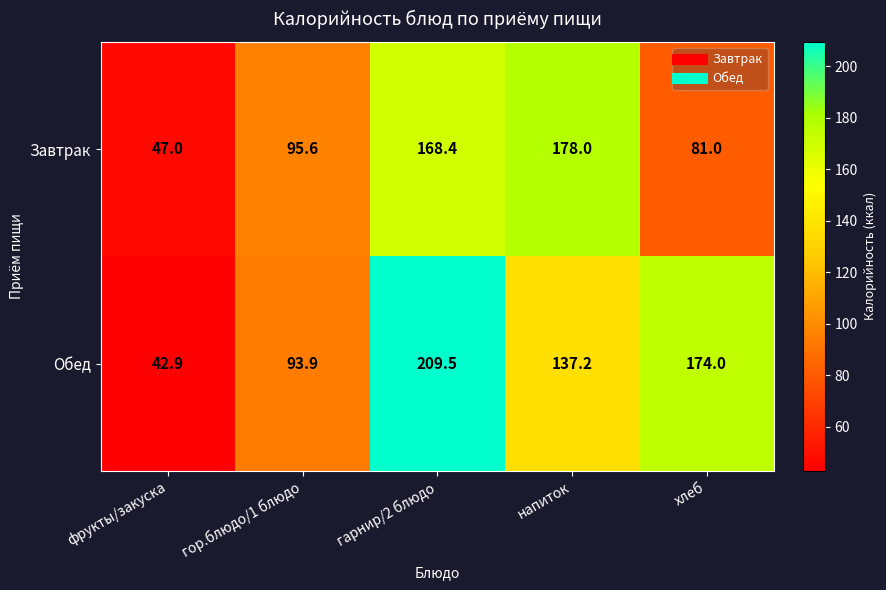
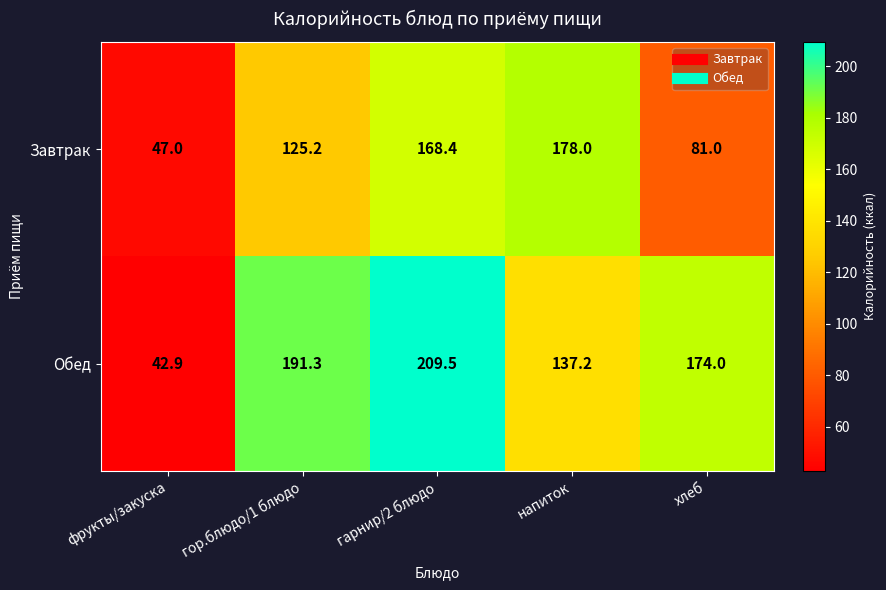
  {
    "Завтрак": {
      "фрукты/закуска": 47.0,
-     "гор.блюдо/1 блюдо": 95.6,
+     "гор.блюдо/1 блюдо": 125.2,
      "гарнир/2 блюдо": 168.4,
      "напиток": 178.0,
      "хлеб": 81.0
    },
    "Обед": {
      "фрукты/закуска": 42.9,
-     "гор.блюдо/1 блюдо": 93.9,
+     "гор.блюдо/1 блюдо": 191.3,
      "гарнир/2 блюдо": 209.5,
      "напиток": 137.2,
      "хлеб": 174.0
    }
  }
